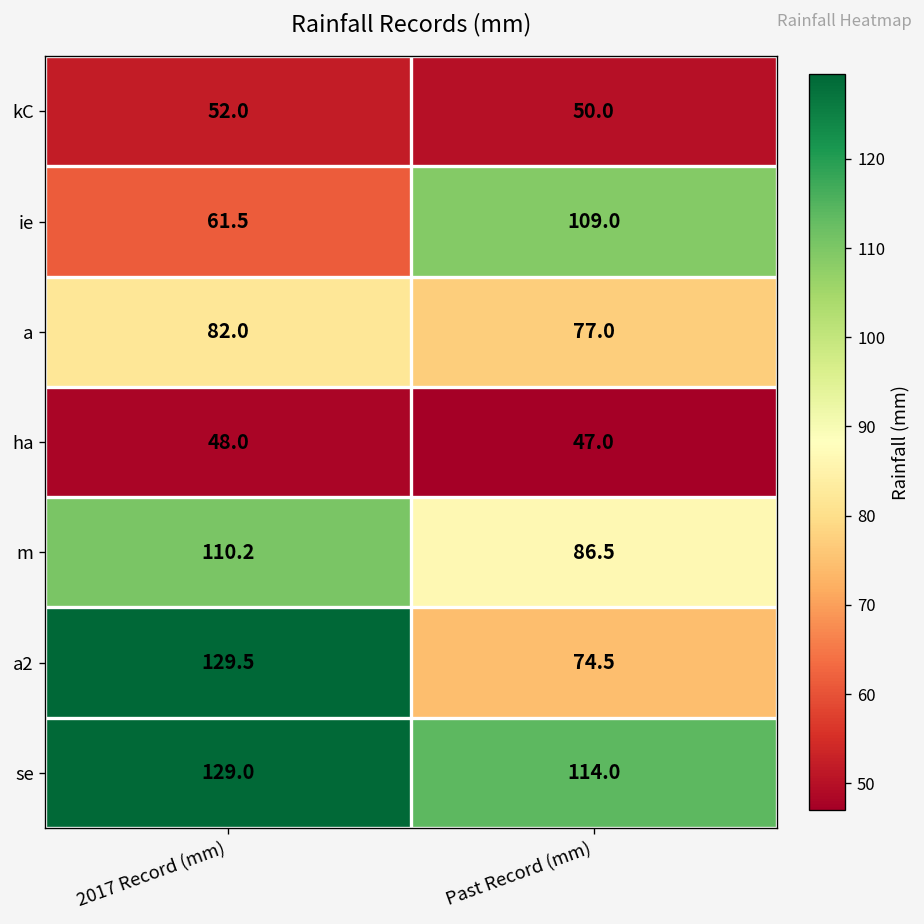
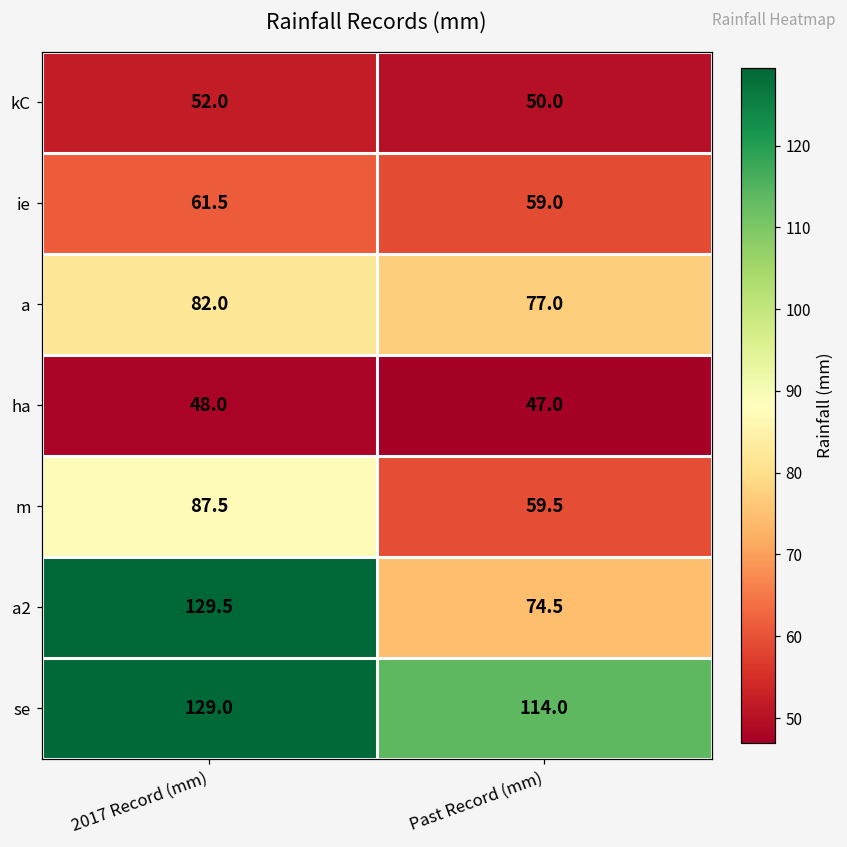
  {
    "kC": {
      "2017 Record (mm)": 52.0,
      "Past Record (mm)": 50.0
    },
    "ie": {
      "2017 Record (mm)": 61.5,
-     "Past Record (mm)": 109.0
+     "Past Record (mm)": 59.0
    },
    "a": {
      "2017 Record (mm)": 82.0,
      "Past Record (mm)": 77.0
    },
    "ha": {
      "2017 Record (mm)": 48.0,
      "Past Record (mm)": 47.0
    },
    "m": {
-     "2017 Record (mm)": 110.2,
-     "Past Record (mm)": 86.5
+     "2017 Record (mm)": 87.5,
+     "Past Record (mm)": 59.5
    },
    "a2": {
      "2017 Record (mm)": 129.5,
      "Past Record (mm)": 74.5
    },
    "se": {
      "2017 Record (mm)": 129.0,
      "Past Record (mm)": 114.0
    }
  }
